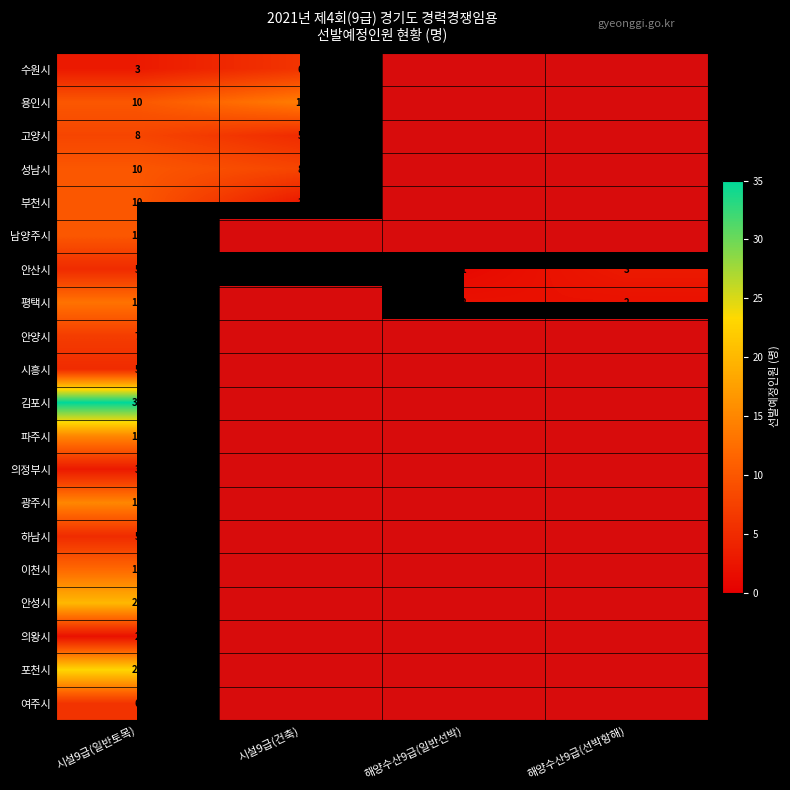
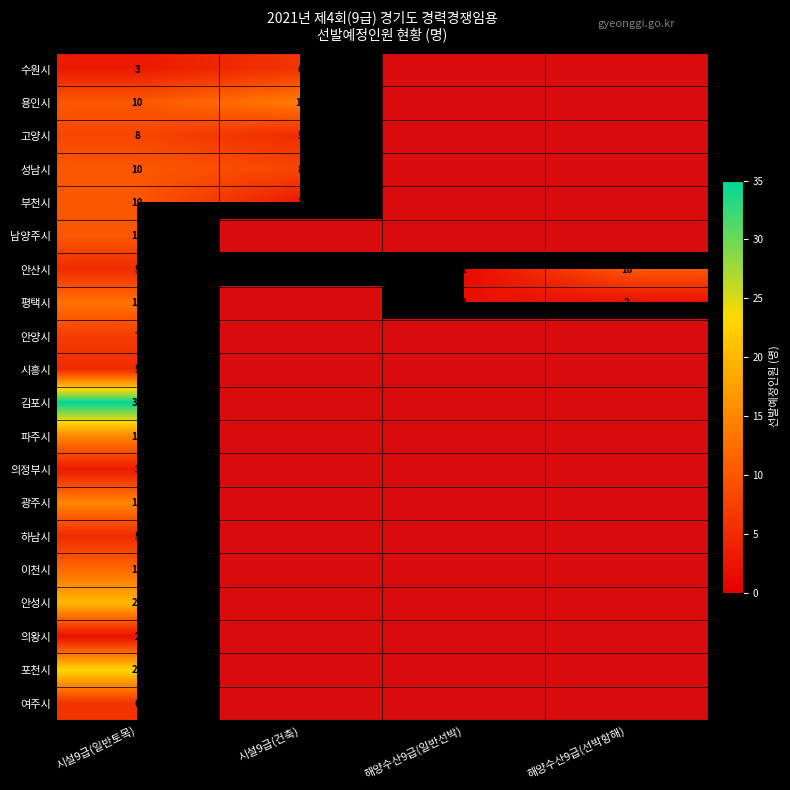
  {
    "수원시": {
      "시설9급(일반토목)": 3
    },
    "용인시": {
      "시설9급(일반토목)": 10
    },
    "고양시": {
      "시설9급(일반토목)": 8
    },
    "성남시": {
      "시설9급(일반토목)": 10
    },
    "부천시": {
      "시설9급(일반토목)": 10
    },
    "안산시": {
-     "해양수산9급(선박항해)": 3
+     "해양수산9급(선박항해)": 10
    }
  }
